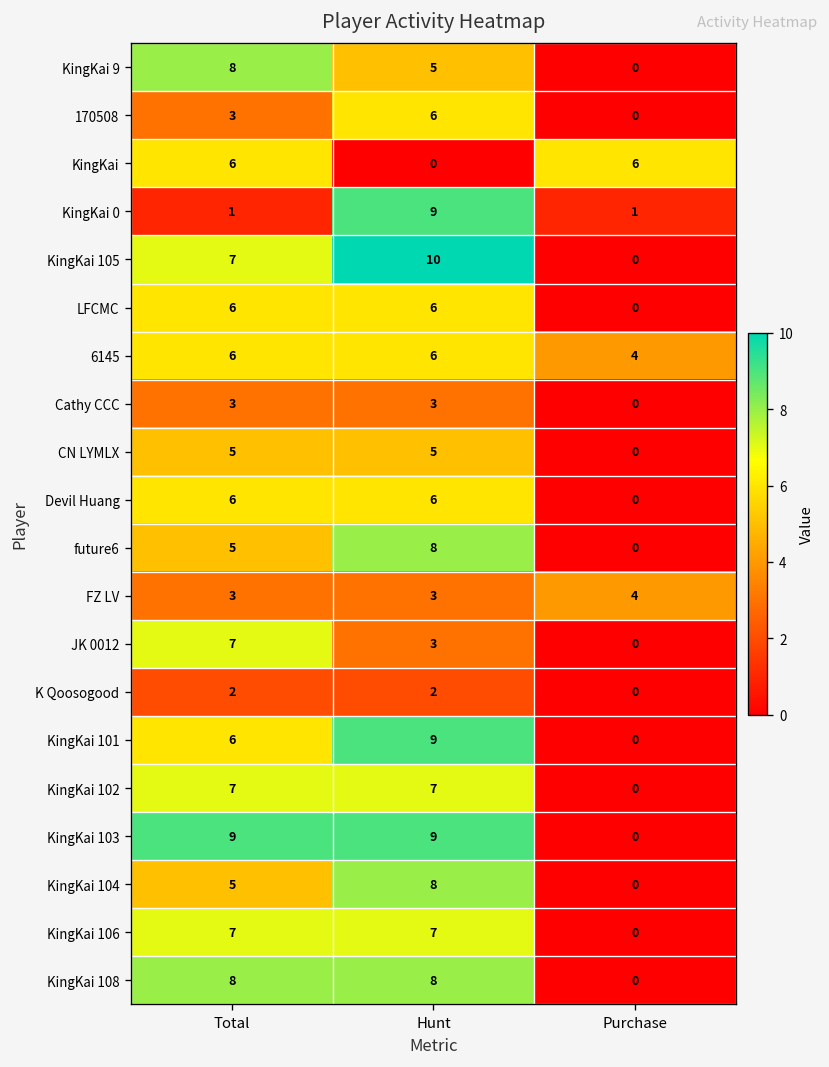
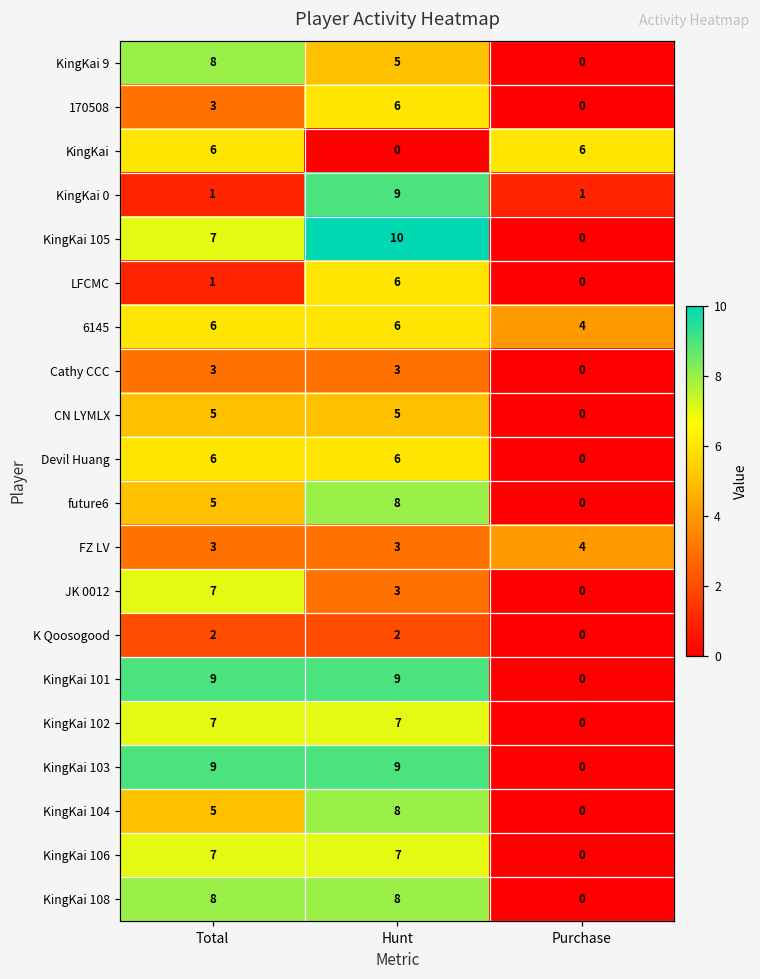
  {
    "KingKai 9": {
      "Total": 8,
      "Hunt": 5,
      "Purchase": 0
    },
    "170508": {
      "Total": 3,
      "Hunt": 6,
      "Purchase": 0
    },
    "KingKai": {
      "Total": 6,
      "Hunt": 0,
      "Purchase": 6
    },
    "KingKai 0": {
      "Total": 1,
      "Hunt": 9,
      "Purchase": 1
    },
    "KingKai 105": {
      "Total": 7,
      "Hunt": 10,
      "Purchase": 0
    },
    "LFCMC": {
-     "Total": 6,
+     "Total": 1,
      "Hunt": 6,
      "Purchase": 0
    },
    "6145": {
      "Total": 6,
      "Hunt": 6,
      "Purchase": 4
    },
    "Cathy CCC": {
      "Total": 3,
      "Hunt": 3,
      "Purchase": 0
    },
    "CN LYMLX": {
      "Total": 5,
      "Hunt": 5,
      "Purchase": 0
    },
    "Devil Huang": {
      "Total": 6,
      "Hunt": 6,
      "Purchase": 0
    },
    "future6": {
      "Total": 5,
      "Hunt": 8,
      "Purchase": 0
    },
    "FZ LV": {
      "Total": 3,
      "Hunt": 3,
      "Purchase": 4
    },
    "JK 0012": {
      "Total": 7,
      "Hunt": 3,
      "Purchase": 0
    },
    "K Qoosogood": {
      "Total": 2,
      "Hunt": 2,
      "Purchase": 0
    },
    "KingKai 101": {
-     "Total": 6,
+     "Total": 9,
      "Hunt": 9,
      "Purchase": 0
    },
    "KingKai 102": {
      "Total": 7,
      "Hunt": 7,
      "Purchase": 0
    },
    "KingKai 103": {
      "Total": 9,
      "Hunt": 9,
      "Purchase": 0
    },
    "KingKai 104": {
      "Total": 5,
      "Hunt": 8,
      "Purchase": 0
    },
    "KingKai 106": {
      "Total": 7,
      "Hunt": 7,
      "Purchase": 0
    },
    "KingKai 108": {
      "Total": 8,
      "Hunt": 8,
      "Purchase": 0
    }
  }
